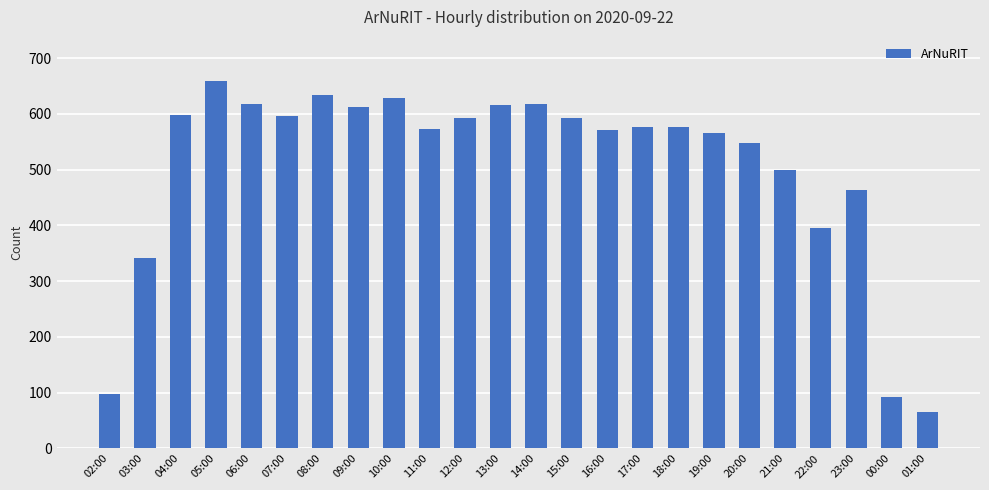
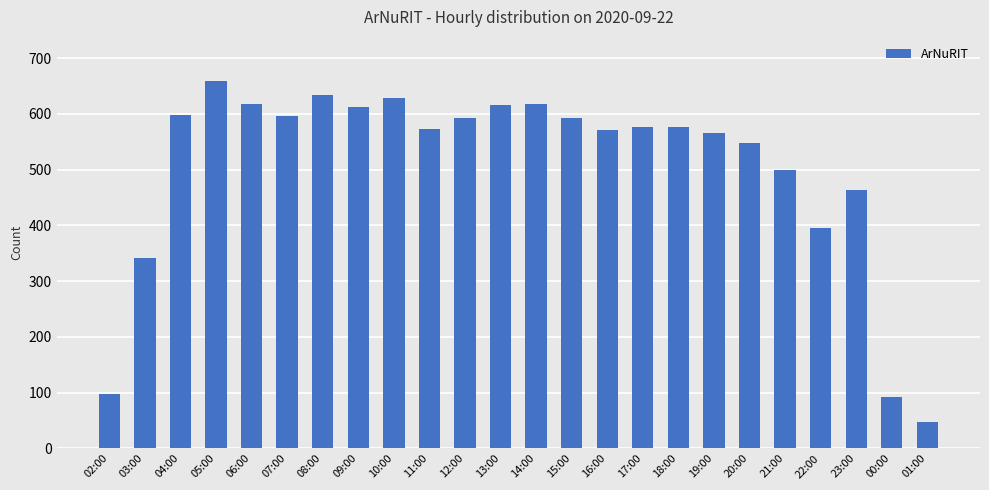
  {
    "02:00": 100,
    "03:00": 340,
    "04:00": 600,
    "05:00": 660,
    "06:00": 620,
    "07:00": 600,
    "08:00": 630,
    "09:00": 610,
    "10:00": 630,
    "11:00": 570,
    "12:00": 590,
    "13:00": 620,
    "14:00": 620,
    "15:00": 590,
    "16:00": 570,
    "17:00": 580,
    "18:00": 580,
    "19:00": 570,
    "20:00": 550,
    "21:00": 500,
    "22:00": 400,
    "23:00": 460,
    "00:00": 90,
-   "01:00": 70
+   "01:00": 50
  }
